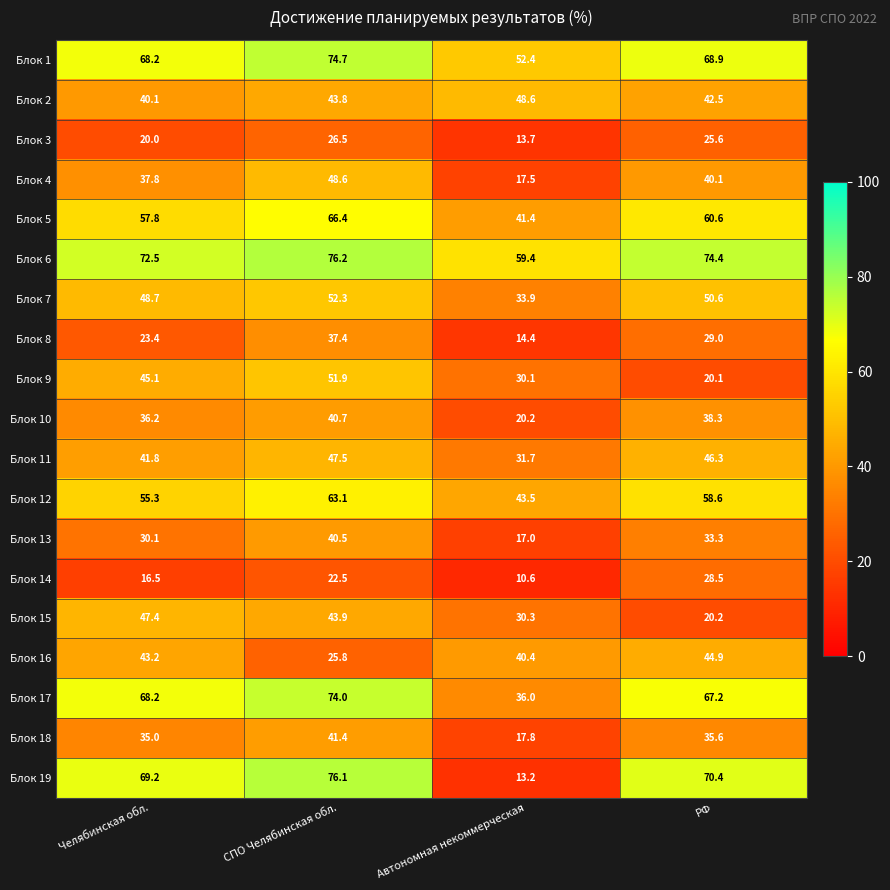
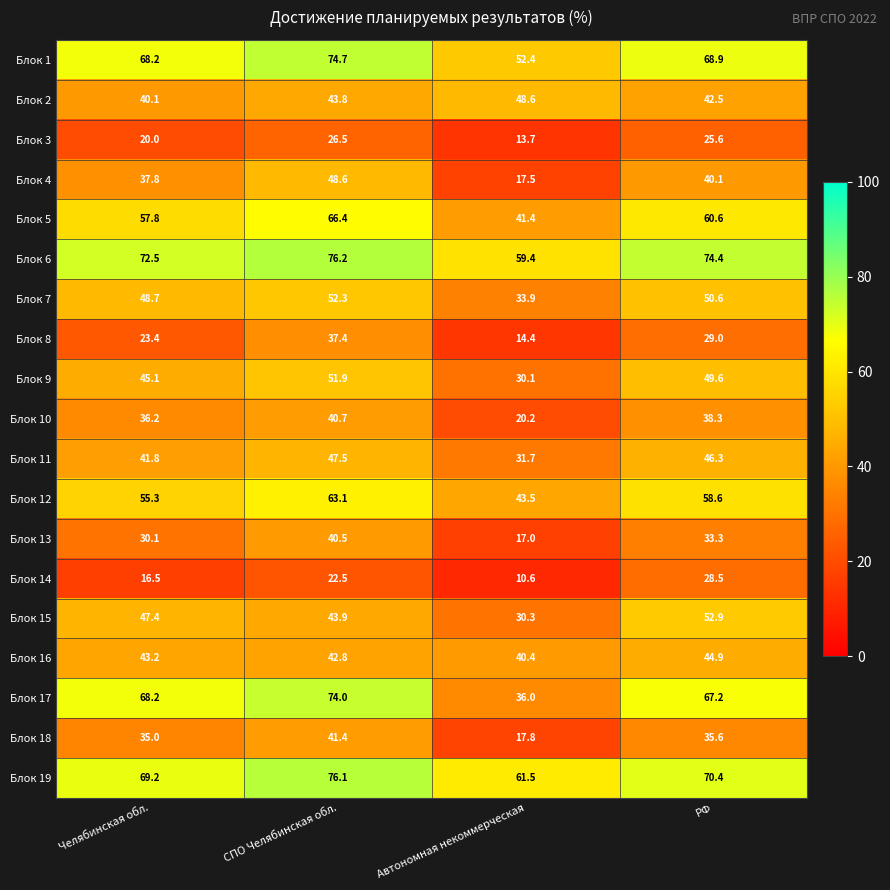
  {
    "Блок 1": {
      "Челябинская обл.": 68.2,
      "СПО Челябинская обл.": 74.7,
      "Автономная некоммерческая": 52.4,
      "РФ": 68.9
    },
    "Блок 2": {
      "Челябинская обл.": 40.1,
      "СПО Челябинская обл.": 43.8,
      "Автономная некоммерческая": 48.6,
      "РФ": 42.5
    },
    "Блок 3": {
      "Челябинская обл.": 20.0,
      "СПО Челябинская обл.": 26.5,
      "Автономная некоммерческая": 13.7,
      "РФ": 25.6
    },
    "Блок 4": {
      "Челябинская обл.": 37.8,
      "СПО Челябинская обл.": 48.6,
      "Автономная некоммерческая": 17.5,
      "РФ": 40.1
    },
    "Блок 5": {
      "Челябинская обл.": 57.8,
      "СПО Челябинская обл.": 66.4,
      "Автономная некоммерческая": 41.4,
      "РФ": 60.6
    },
    "Блок 6": {
      "Челябинская обл.": 72.5,
      "СПО Челябинская обл.": 76.2,
      "Автономная некоммерческая": 59.4,
      "РФ": 74.4
    },
    "Блок 7": {
      "Челябинская обл.": 48.7,
      "СПО Челябинская обл.": 52.3,
      "Автономная некоммерческая": 33.9,
      "РФ": 50.6
    },
    "Блок 8": {
      "Челябинская обл.": 23.4,
      "СПО Челябинская обл.": 37.4,
      "Автономная некоммерческая": 14.4,
      "РФ": 29.0
    },
    "Блок 9": {
      "Челябинская обл.": 45.1,
      "СПО Челябинская обл.": 51.9,
      "Автономная некоммерческая": 30.1,
-     "РФ": 20.1
+     "РФ": 49.6
    },
    "Блок 10": {
      "Челябинская обл.": 36.2,
      "СПО Челябинская обл.": 40.7,
      "Автономная некоммерческая": 20.2,
      "РФ": 38.3
    },
    "Блок 11": {
      "Челябинская обл.": 41.8,
      "СПО Челябинская обл.": 47.5,
      "Автономная некоммерческая": 31.7,
      "РФ": 46.3
    },
    "Блок 12": {
      "Челябинская обл.": 55.3,
      "СПО Челябинская обл.": 63.1,
      "Автономная некоммерческая": 43.5,
      "РФ": 58.6
    },
    "Блок 13": {
      "Челябинская обл.": 30.1,
      "СПО Челябинская обл.": 40.5,
      "Автономная некоммерческая": 17.0,
      "РФ": 33.3
    },
    "Блок 14": {
      "Челябинская обл.": 16.5,
      "СПО Челябинская обл.": 22.5,
      "Автономная некоммерческая": 10.6,
      "РФ": 28.5
    },
    "Блок 15": {
      "Челябинская обл.": 47.4,
      "СПО Челябинская обл.": 43.9,
      "Автономная некоммерческая": 30.3,
-     "РФ": 20.2
+     "РФ": 52.9
    },
    "Блок 16": {
      "Челябинская обл.": 43.2,
-     "СПО Челябинская обл.": 25.8,
+     "СПО Челябинская обл.": 42.8,
      "Автономная некоммерческая": 40.4,
      "РФ": 44.9
    },
    "Блок 17": {
      "Челябинская обл.": 68.2,
      "СПО Челябинская обл.": 74.0,
      "Автономная некоммерческая": 36.0,
      "РФ": 67.2
    },
    "Блок 18": {
      "Челябинская обл.": 35.0,
      "СПО Челябинская обл.": 41.4,
      "Автономная некоммерческая": 17.8,
      "РФ": 35.6
    },
    "Блок 19": {
      "Челябинская обл.": 69.2,
      "СПО Челябинская обл.": 76.1,
-     "Автономная некоммерческая": 13.2,
+     "Автономная некоммерческая": 61.5,
      "РФ": 70.4
    }
  }
